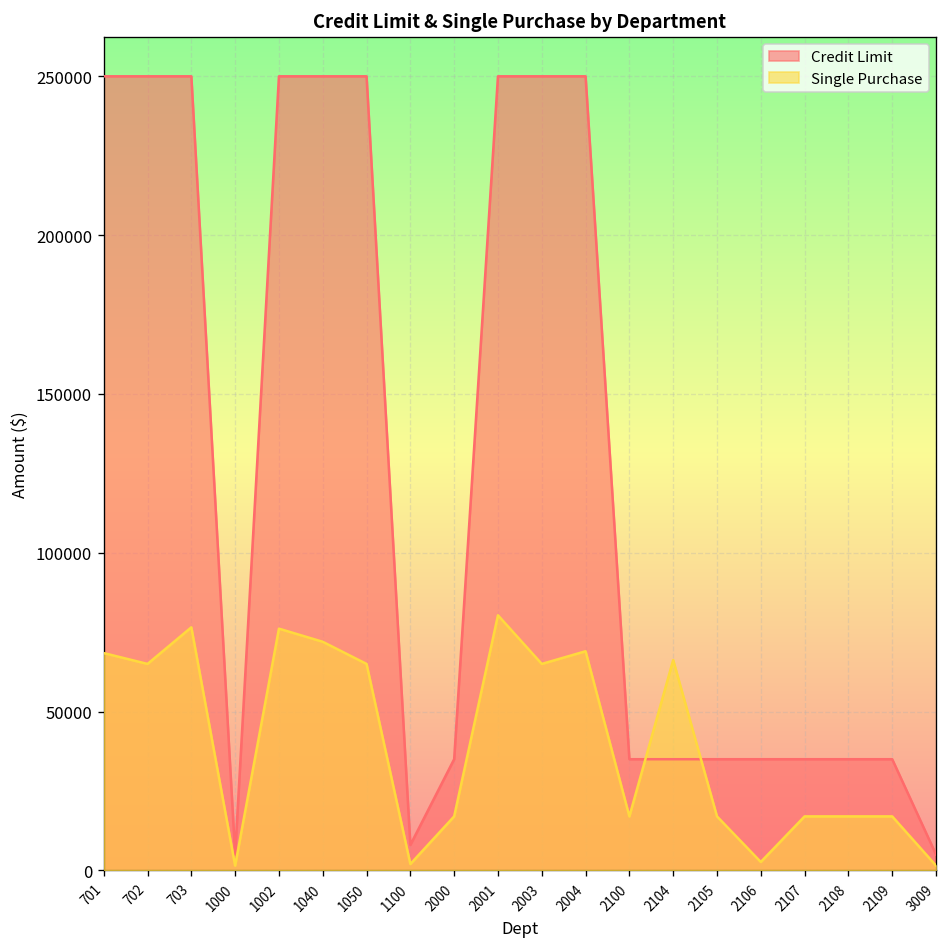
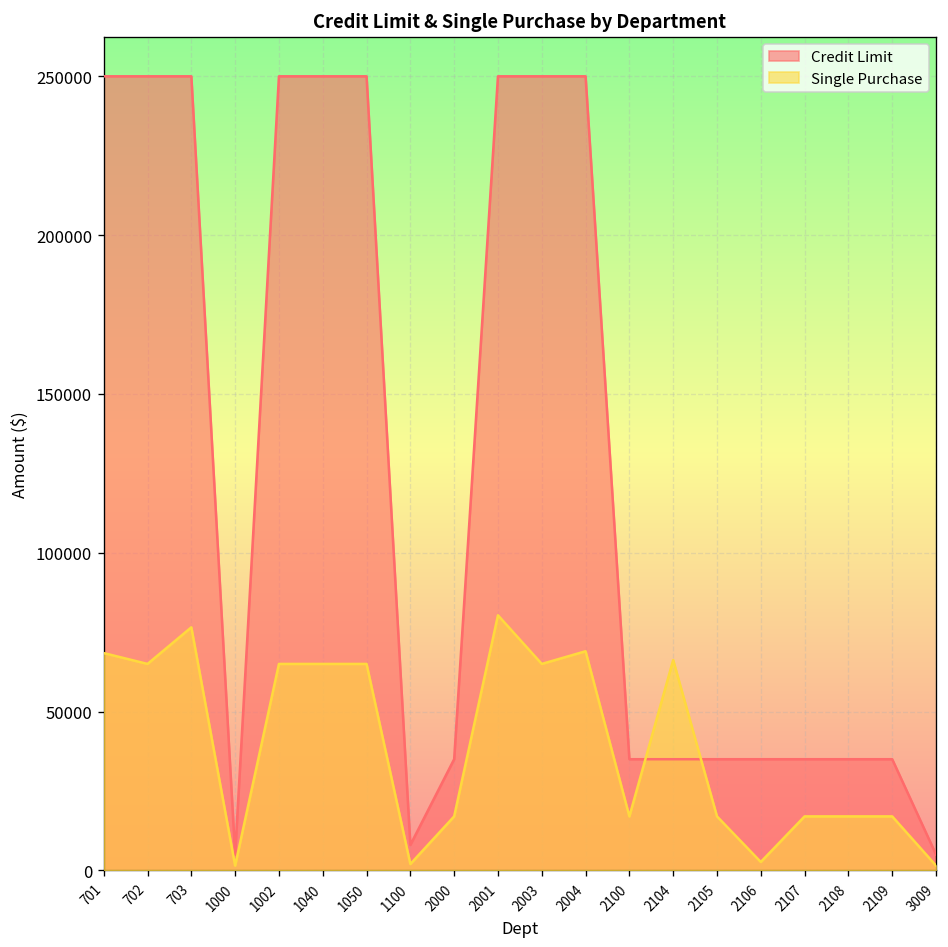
  {
    "Credit Limit": {
      "701": 250000,
      "702": 250000,
      "703": 250000,
      "1000": 5000,
      "1002": 250000,
      "1040": 250000,
      "1050": 250000,
      "1100": 8000,
      "2000": 35000,
      "2001": 250000,
      "2003": 250000,
      "2004": 250000,
      "2100": 35000,
      "2104": 35000,
      "2105": 35000,
      "2106": 35000,
      "2107": 35000,
      "2108": 35000,
      "2109": 35000,
      "3009": 5000
    },
    "Single Purchase": {
      "701": 68000,
      "702": 65000,
      "703": 77000,
      "1000": 2000,
-     "1002": 76000,
-     "1040": 72000,
+     "1002": 65000,
+     "1040": 65000,
      "1050": 65000,
      "1100": 2000,
      "2000": 17000,
      "2001": 80000,
      "2003": 65000,
      "2004": 69000,
      "2100": 17000,
      "2104": 66000,
      "2105": 17000,
      "2106": 3000,
      "2107": 17000,
      "2108": 17000,
      "2109": 17000,
      "3009": 2000
    }
  }
